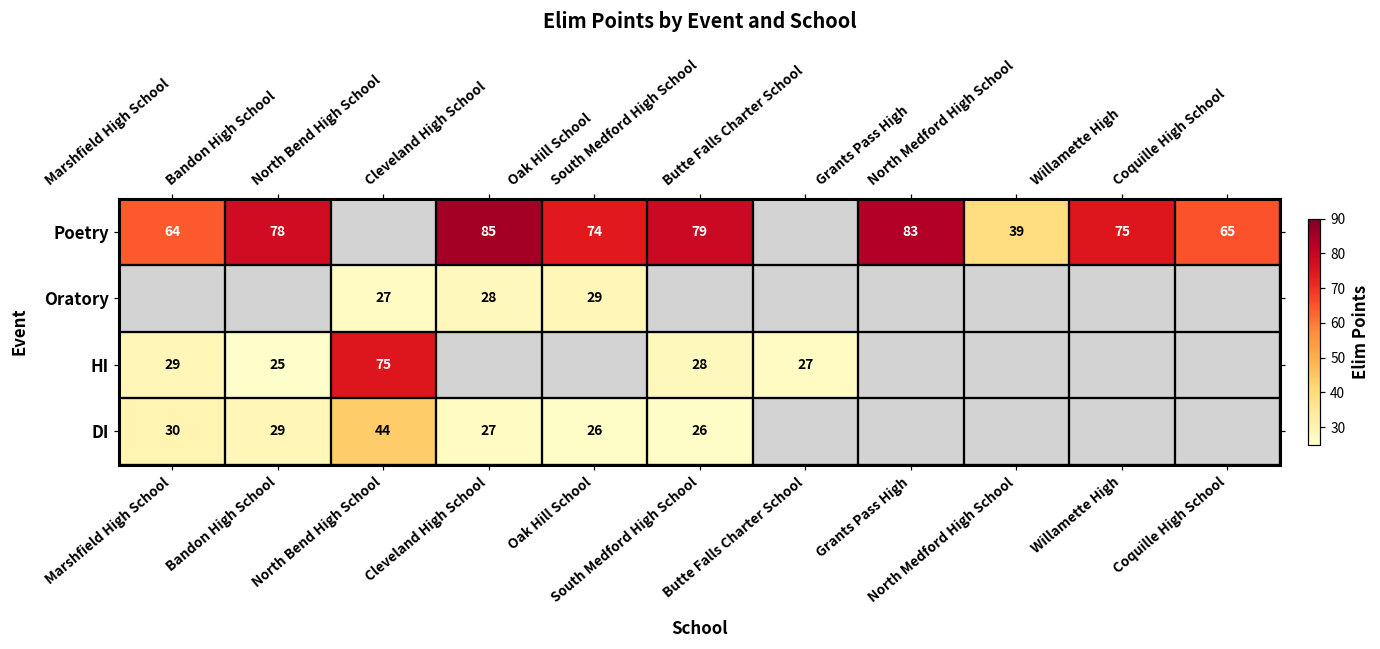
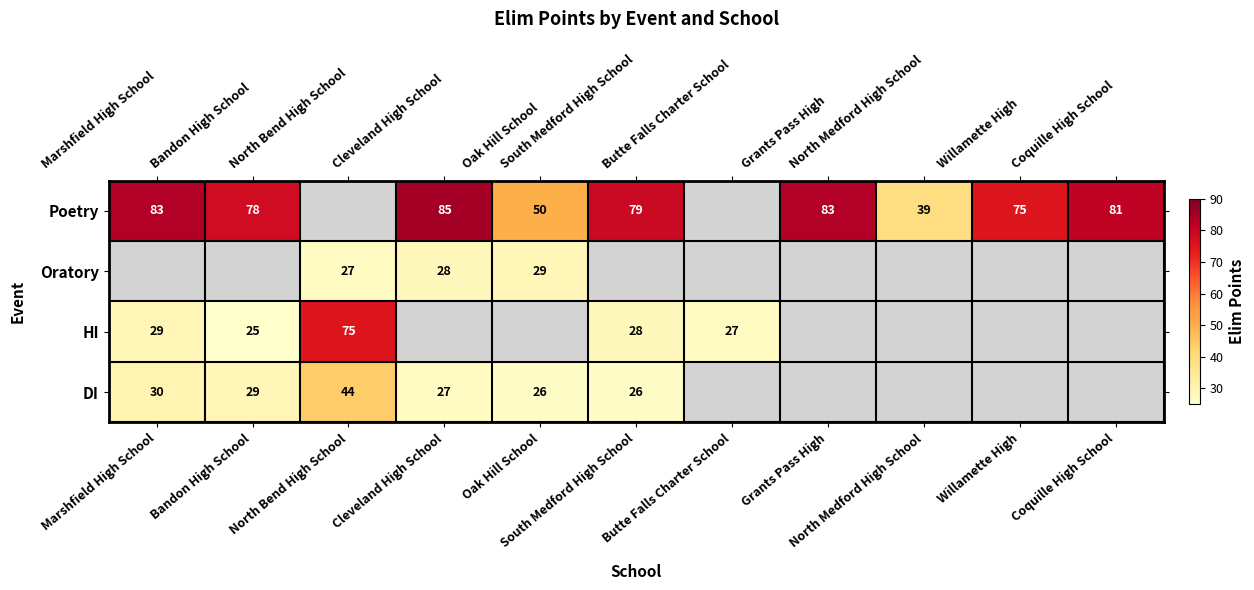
  {
    "Poetry": {
-     "Marshfield High School": 64,
+     "Marshfield High School": 83,
      "Bandon High School": 78,
      "Cleveland High School": 85,
-     "Oak Hill School": 74,
+     "Oak Hill School": 50,
      "South Medford High School": 79,
      "Grants Pass High": 83,
      "North Medford High School": 39,
      "Willamette High": 75,
-     "Coquille High School": 65
+     "Coquille High School": 81
    },
    "Oratory": {
      "North Bend High School": 27,
      "Cleveland High School": 28,
      "Oak Hill School": 29
    },
    "HI": {
      "Marshfield High School": 29,
      "Bandon High School": 25,
      "North Bend High School": 75,
      "South Medford High School": 28,
      "Butte Falls Charter School": 27
    },
    "DI": {
      "Marshfield High School": 30,
      "Bandon High School": 29,
      "North Bend High School": 44,
      "Cleveland High School": 27,
      "Oak Hill School": 26,
      "South Medford High School": 26
    }
  }
